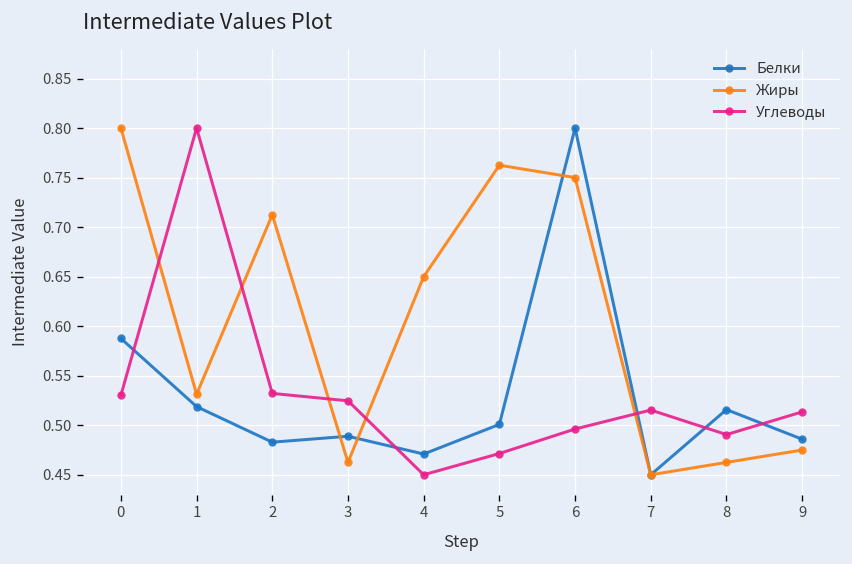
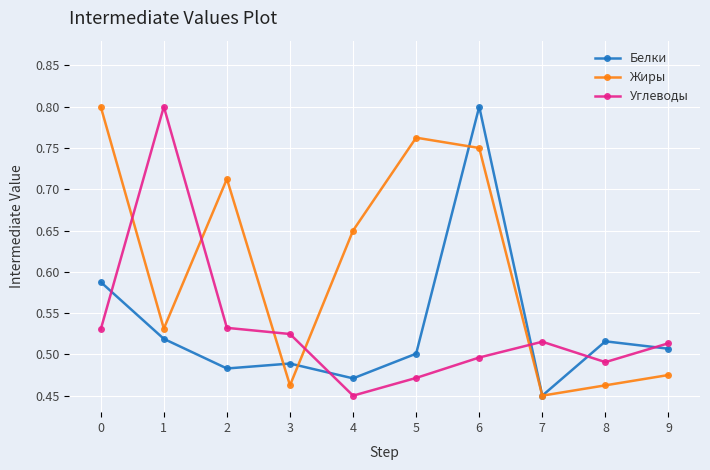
  {
    "Белки": {
      "0": 0.59,
      "1": 0.52,
      "2": 0.48,
      "3": 0.49,
      "4": 0.47,
      "5": 0.50,
      "6": 0.80,
      "8": 0.52,
-     "9": 0.49
+     "9": 0.51
    },
    "Жиры": {
      "0": 0.80,
      "1": 0.53,
      "2": 0.71,
      "3": 0.46,
      "4": 0.65,
      "5": 0.76,
      "6": 0.75,
      "8": 0.46,
      "9": 0.48
    },
    "Углеводы": {
      "0": 0.53,
      "1": 0.80,
      "2": 0.53,
      "3": 0.52,
      "4": 0.45,
      "5": 0.47,
      "6": 0.50,
      "7": 0.52,
      "8": 0.49,
      "9": 0.51
    }
  }
